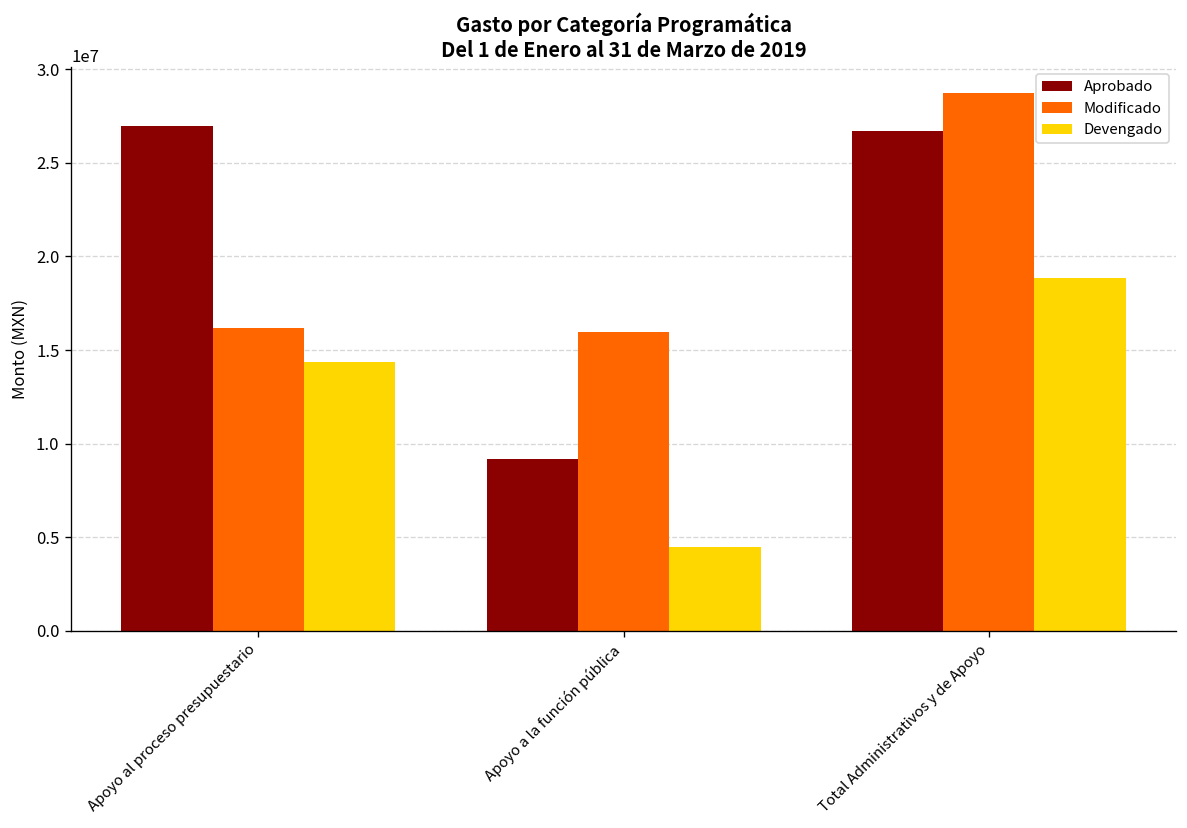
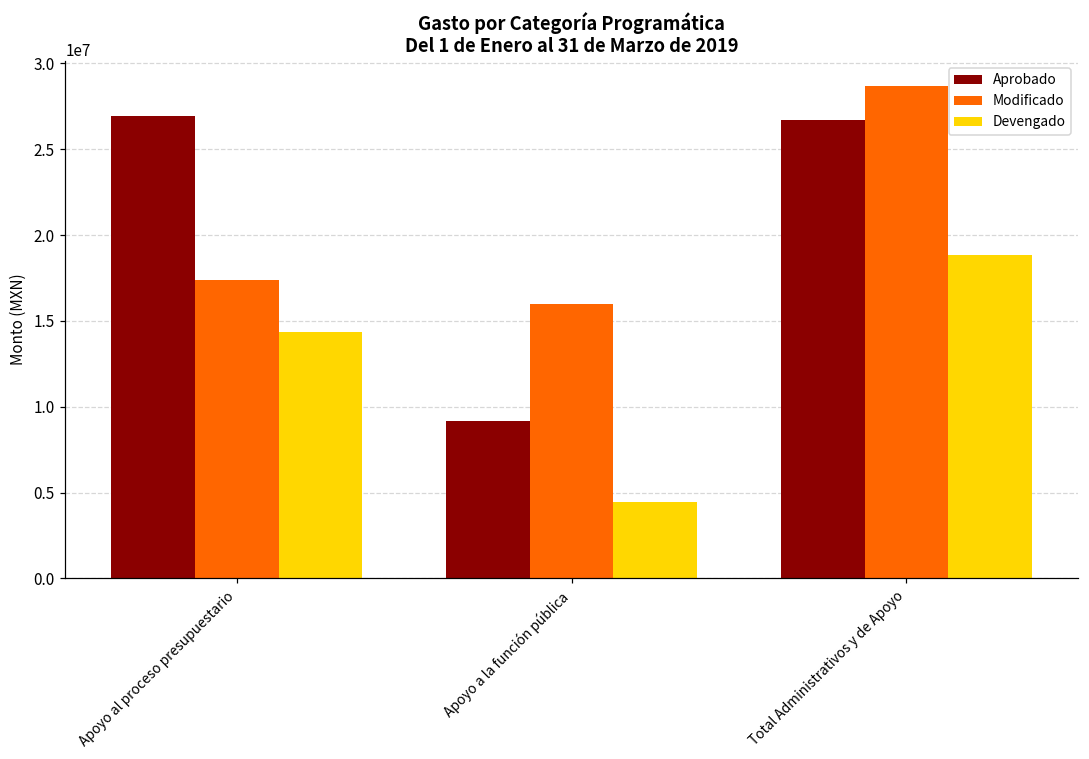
  {
    "Aprobado": {
      "Apoyo al proceso presupuestario": 26900000,
      "Apoyo a la función pública": 9200000,
      "Total Administrativos y de Apoyo": 26700000
    },
    "Modificado": {
-     "Apoyo al proceso presupuestario": 16200000,
+     "Apoyo al proceso presupuestario": 17400000,
      "Apoyo a la función pública": 16000000,
      "Total Administrativos y de Apoyo": 28700000
    },
    "Devengado": {
      "Apoyo al proceso presupuestario": 14400000,
      "Apoyo a la función pública": 4500000,
      "Total Administrativos y de Apoyo": 18800000
    }
  }
